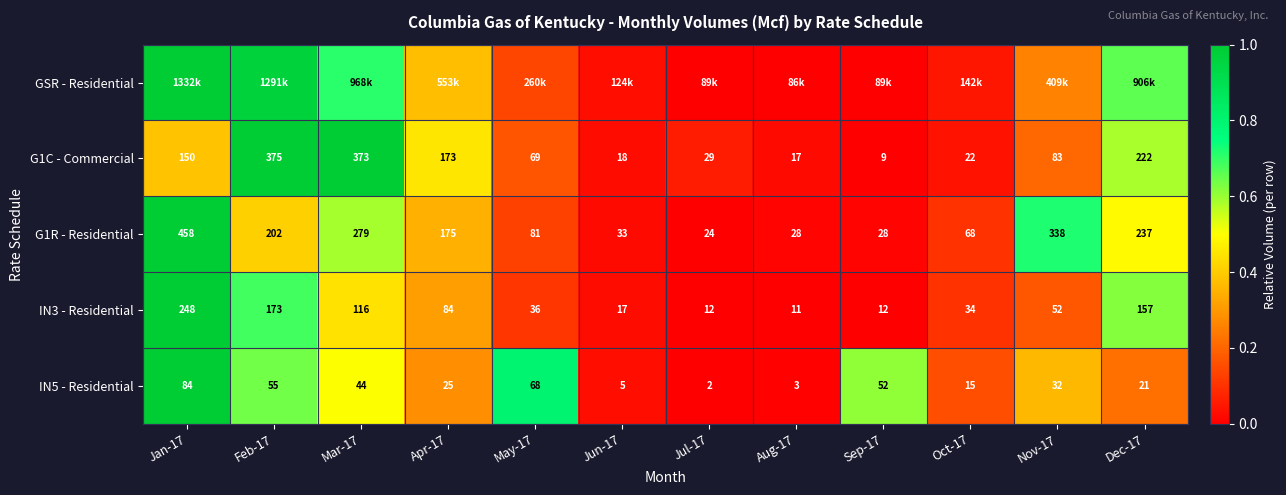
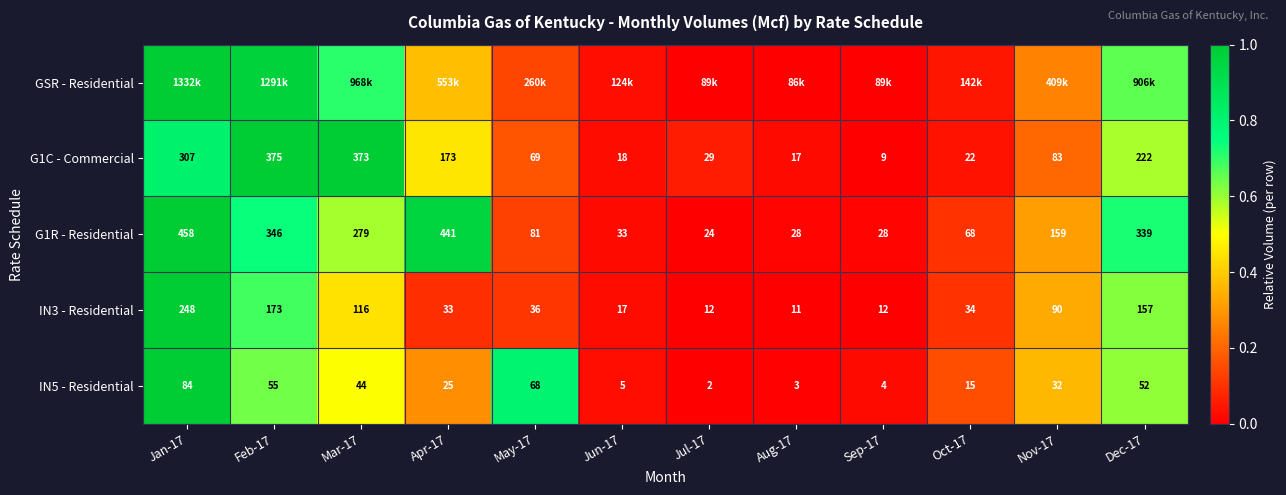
  {
    "GSR - Residential": {
      "Jan-17": "1332k",
      "Feb-17": "1291k",
      "Mar-17": "968k",
      "Apr-17": "553k",
      "May-17": "260k",
      "Jun-17": "124k",
      "Jul-17": "89k",
      "Aug-17": "86k",
      "Sep-17": "89k",
      "Oct-17": "142k",
      "Nov-17": "409k",
      "Dec-17": "906k"
    },
    "G1C - Commercial": {
-     "Jan-17": "150",
+     "Jan-17": "307",
      "Feb-17": "375",
      "Mar-17": "373",
      "Apr-17": "173",
      "May-17": "69",
      "Jun-17": "18",
      "Jul-17": "29",
      "Aug-17": "17",
      "Sep-17": "9",
      "Oct-17": "22",
      "Nov-17": "83",
      "Dec-17": "222"
    },
    "G1R - Residential": {
      "Jan-17": "458",
-     "Feb-17": "202",
+     "Feb-17": "346",
      "Mar-17": "279",
-     "Apr-17": "175",
+     "Apr-17": "441",
      "May-17": "81",
      "Jun-17": "33",
      "Jul-17": "24",
      "Aug-17": "28",
      "Sep-17": "28",
      "Oct-17": "68",
-     "Nov-17": "338",
-     "Dec-17": "237"
+     "Nov-17": "159",
+     "Dec-17": "339"
    },
    "IN3 - Residential": {
      "Jan-17": "248",
      "Feb-17": "173",
      "Mar-17": "116",
-     "Apr-17": "84",
+     "Apr-17": "33",
      "May-17": "36",
      "Jun-17": "17",
      "Jul-17": "12",
      "Aug-17": "11",
      "Sep-17": "12",
      "Oct-17": "34",
-     "Nov-17": "52",
+     "Nov-17": "90",
      "Dec-17": "157"
    },
    "IN5 - Residential": {
      "Jan-17": "84",
      "Feb-17": "55",
      "Mar-17": "44",
      "Apr-17": "25",
      "May-17": "68",
      "Jun-17": "5",
      "Jul-17": "2",
      "Aug-17": "3",
-     "Sep-17": "52",
+     "Sep-17": "4",
      "Oct-17": "15",
      "Nov-17": "32",
-     "Dec-17": "21"
+     "Dec-17": "52"
    }
  }
